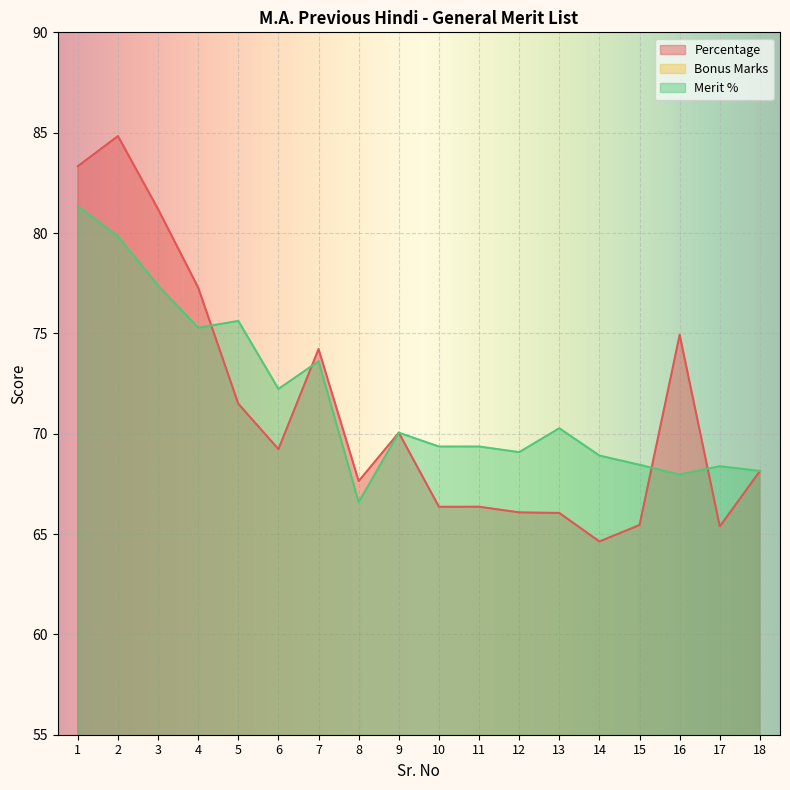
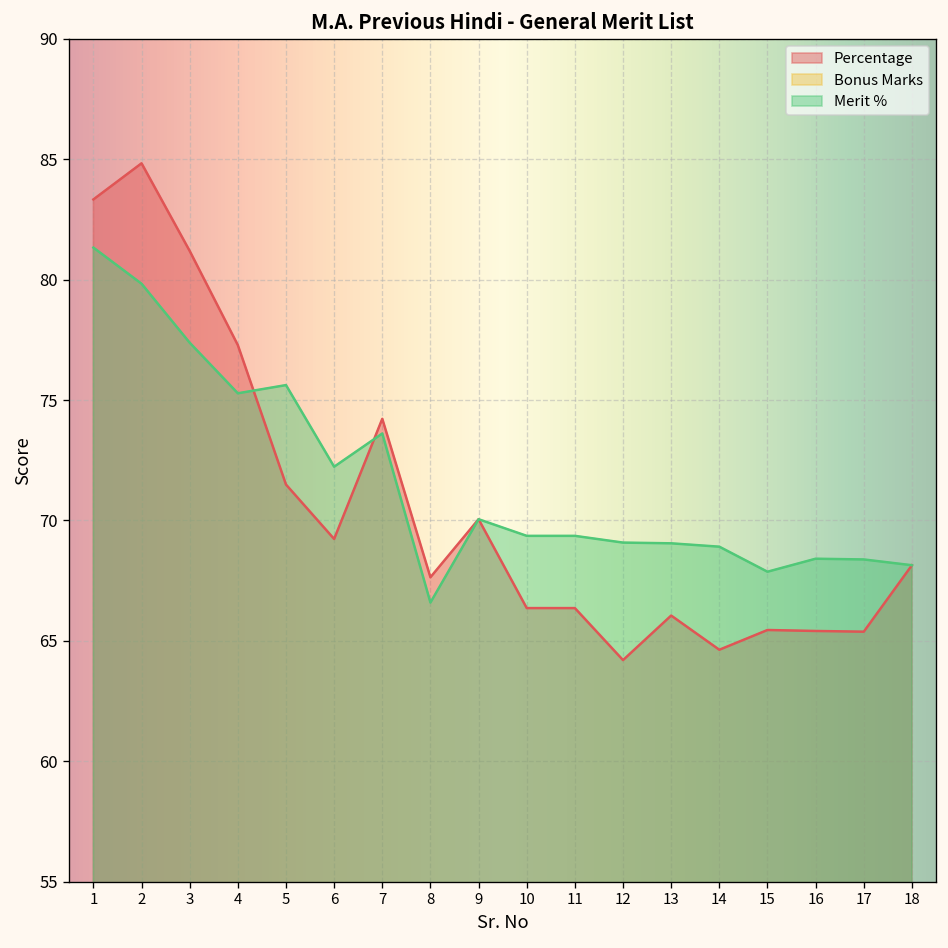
  {
    "Percentage": {
      "1": 83.3,
      "2": 84.8,
      "3": 81.2,
      "4": 77.3,
      "5": 71.5,
      "6": 69.2,
      "7": 74.2,
      "8": 67.6,
      "10": 66.4,
      "11": 66.4,
-     "12": 66.1,
+     "12": 64.2,
      "13": 66.1,
      "14": 64.6,
      "15": 65.5,
-     "16": 74.9,
+     "16": 65.4,
      "17": 65.4
    },
    "Merit %": {
      "1": 81.3,
      "2": 79.8,
      "3": 77.4,
      "4": 75.3,
      "5": 75.6,
      "6": 72.2,
      "7": 73.6,
      "8": 66.6,
      "10": 69.4,
      "11": 69.4,
      "12": 69.1,
-     "13": 70.3,
+     "13": 69.1,
      "14": 68.9,
-     "15": 68.5,
-     "16": 68.0,
+     "15": 67.9,
+     "16": 68.4,
      "17": 68.4
    }
  }
